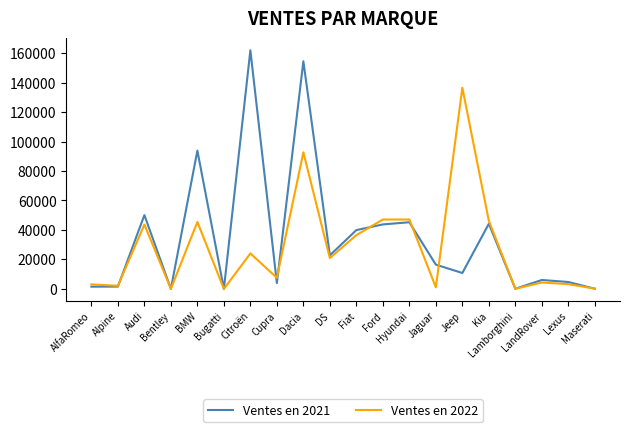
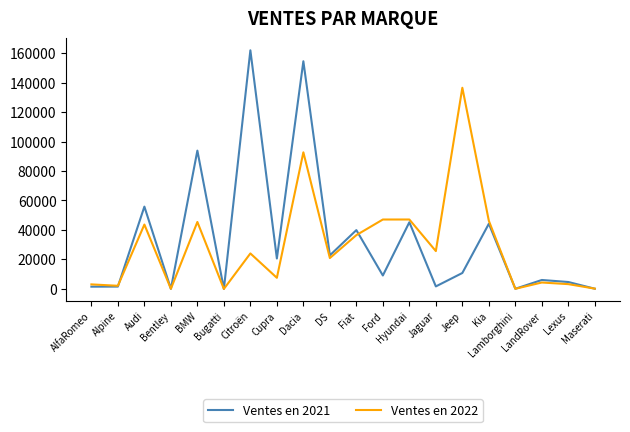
  {
    "Ventes en 2021": {
-     "Audi": 50000,
+     "Audi": 56000,
      "BMW": 94000,
      "Citroën": 162000,
-     "Cupra": 4000,
+     "Cupra": 21000,
      "Dacia": 154000,
      "DS": 23000,
      "Fiat": 40000,
-     "Ford": 44000,
+     "Ford": 9000,
      "Hyundai": 45000,
-     "Jaguar": 16000,
+     "Jaguar": 2000,
      "Jeep": 11000,
      "Kia": 44000
    },
    "Ventes en 2022": {
      "Audi": 44000,
      "BMW": 45000,
      "Citroën": 24000,
      "Cupra": 8000,
      "Dacia": 93000,
      "DS": 21000,
      "Fiat": 37000,
      "Ford": 47000,
      "Hyundai": 47000,
-     "Jaguar": 1000,
+     "Jaguar": 26000,
      "Jeep": 136000,
      "Kia": 46000
    }
  }
